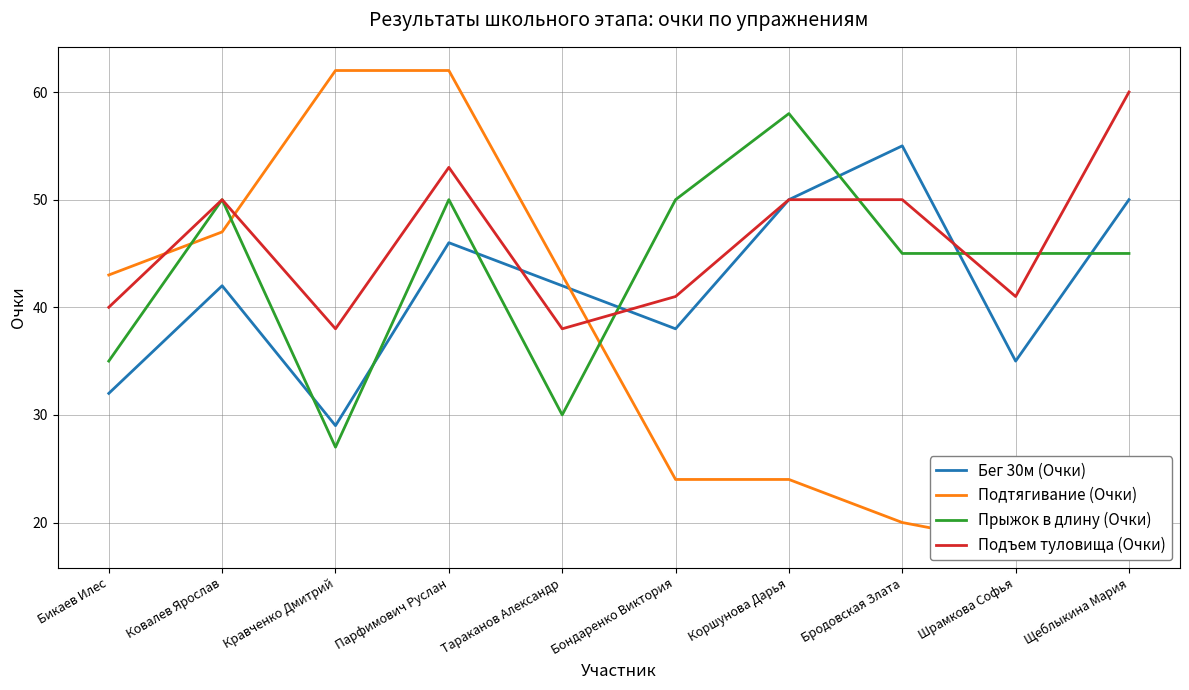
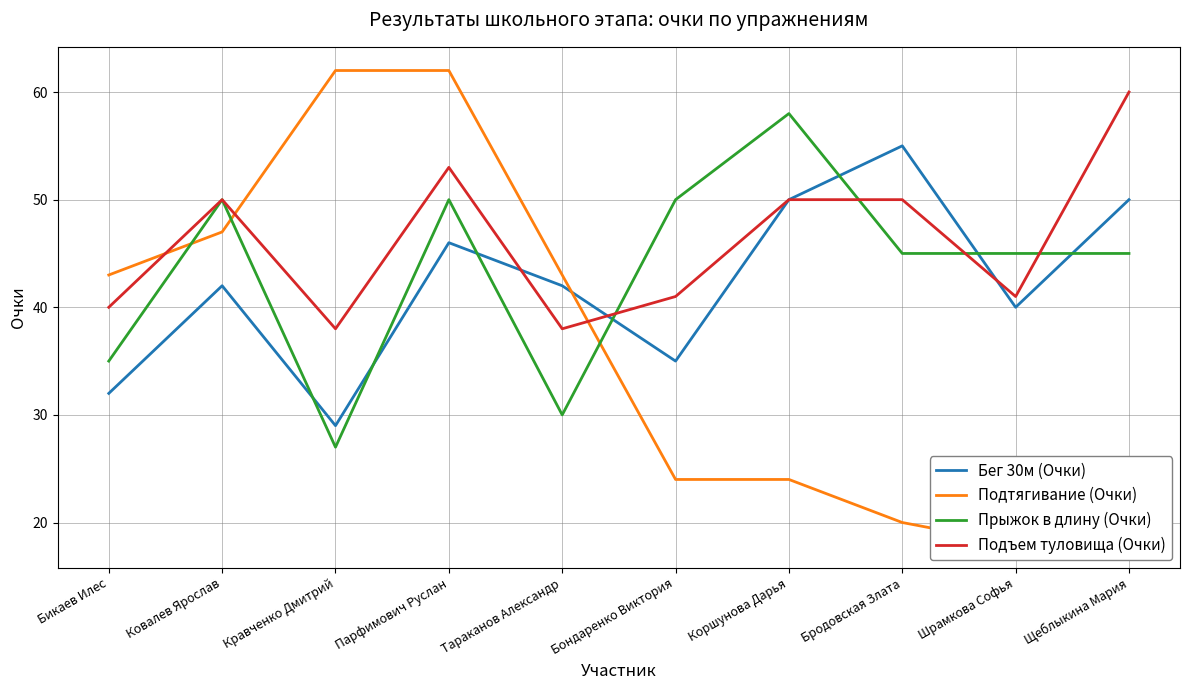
  {
    "Бег 30м (Очки)": {
      "Бикаев Илес": 32,
      "Ковалев Ярослав": 42,
      "Кравченко Дмитрий": 29,
      "Парфимович Руслан": 46,
      "Тараканов Александр": 42,
-     "Бондаренко Виктория": 38,
+     "Бондаренко Виктория": 35,
      "Бродовская Злата": 55,
-     "Шрамкова Софья": 35,
+     "Шрамкова Софья": 40,
      "Щеблыкина Мария": 50
    },
    "Подтягивание (Очки)": {
      "Бикаев Илес": 43,
      "Ковалев Ярослав": 47,
      "Кравченко Дмитрий": 62,
      "Парфимович Руслан": 62,
      "Тараканов Александр": 43,
      "Бондаренко Виктория": 24,
      "Коршунова Дарья": 24,
      "Бродовская Злата": 20
    },
    "Прыжок в длину (Очки)": {
      "Бикаев Илес": 35,
      "Кравченко Дмитрий": 27,
      "Парфимович Руслан": 50,
      "Тараканов Александр": 30,
      "Бондаренко Виктория": 50,
      "Коршунова Дарья": 58,
      "Бродовская Злата": 45,
      "Шрамкова Софья": 45,
      "Щеблыкина Мария": 45
    },
    "Подъем туловища (Очки)": {
      "Бикаев Илес": 40,
      "Кравченко Дмитрий": 38,
      "Парфимович Руслан": 53,
      "Тараканов Александр": 38,
      "Бондаренко Виктория": 41,
      "Бродовская Злата": 50,
      "Шрамкова Софья": 41,
      "Щеблыкина Мария": 60
    }
  }
